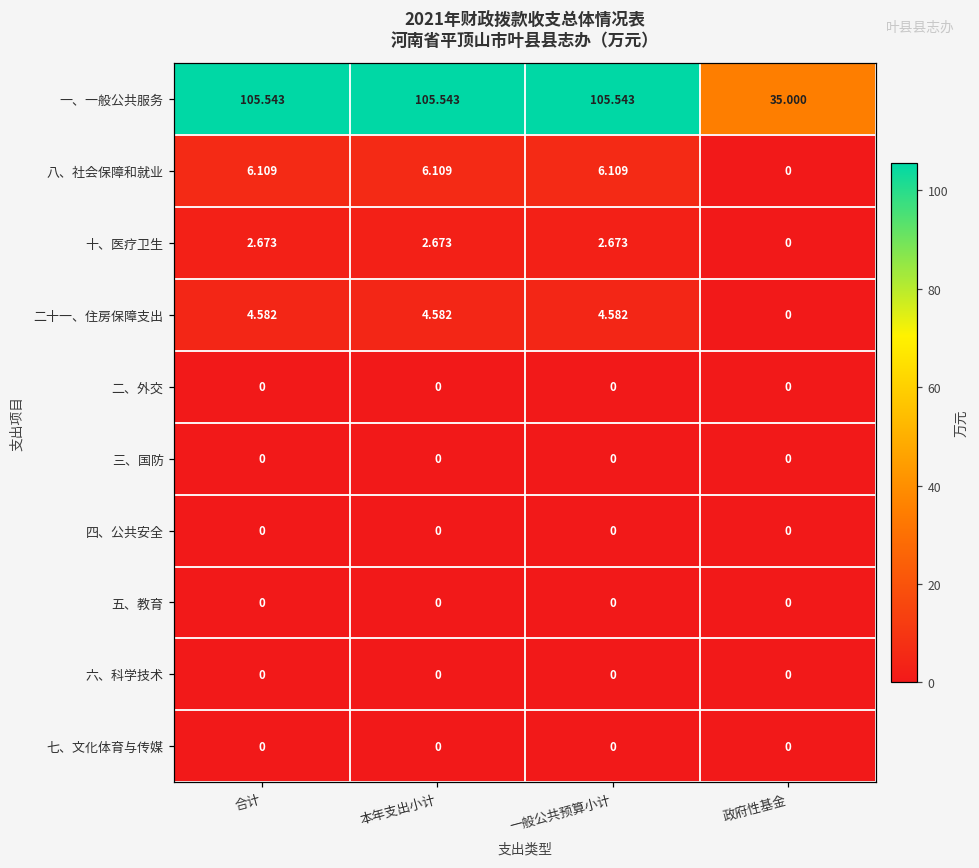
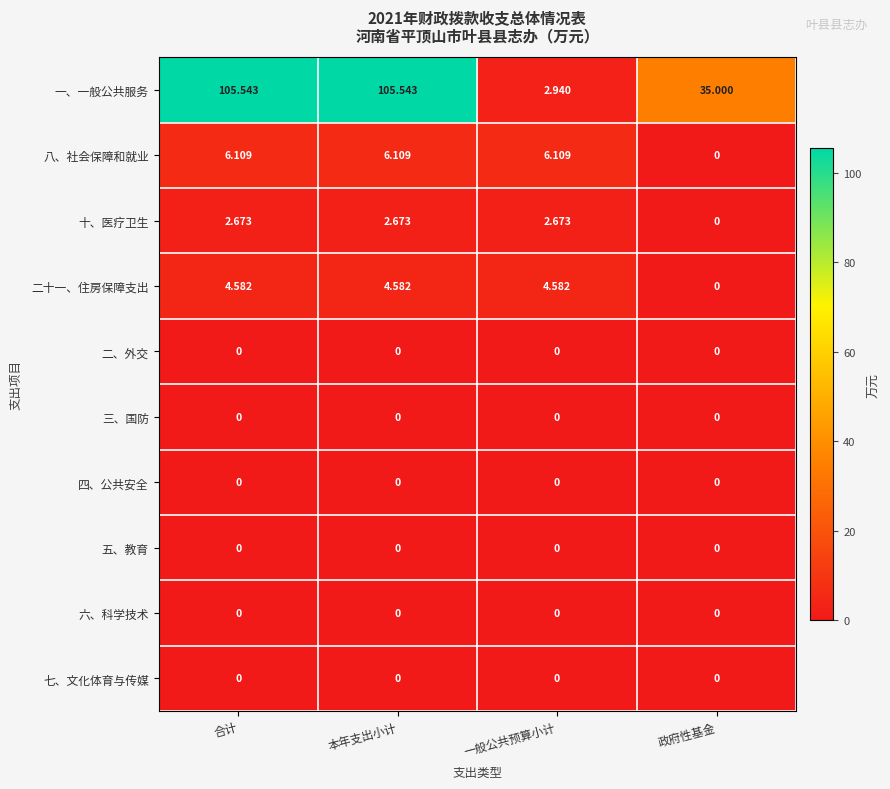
  {
    "一、一般公共服务": {
      "合计": 105.543,
      "本年支出小计": 105.543,
-     "一般公共预算小计": 105.543,
+     "一般公共预算小计": 2.940,
      "政府性基金": 35.000
    },
    "八、社会保障和就业": {
      "合计": 6.109,
      "本年支出小计": 6.109,
      "一般公共预算小计": 6.109,
      "政府性基金": 0
    },
    "十、医疗卫生": {
      "合计": 2.673,
      "本年支出小计": 2.673,
      "一般公共预算小计": 2.673,
      "政府性基金": 0
    },
    "二十一、住房保障支出": {
      "合计": 4.582,
      "本年支出小计": 4.582,
      "一般公共预算小计": 4.582,
      "政府性基金": 0
    },
    "二、外交": {
      "合计": 0,
      "本年支出小计": 0,
      "一般公共预算小计": 0,
      "政府性基金": 0
    },
    "三、国防": {
      "合计": 0,
      "本年支出小计": 0,
      "一般公共预算小计": 0,
      "政府性基金": 0
    },
    "四、公共安全": {
      "合计": 0,
      "本年支出小计": 0,
      "一般公共预算小计": 0,
      "政府性基金": 0
    },
    "五、教育": {
      "合计": 0,
      "本年支出小计": 0,
      "一般公共预算小计": 0,
      "政府性基金": 0
    },
    "六、科学技术": {
      "合计": 0,
      "本年支出小计": 0,
      "一般公共预算小计": 0,
      "政府性基金": 0
    },
    "七、文化体育与传媒": {
      "合计": 0,
      "本年支出小计": 0,
      "一般公共预算小计": 0,
      "政府性基金": 0
    }
  }
